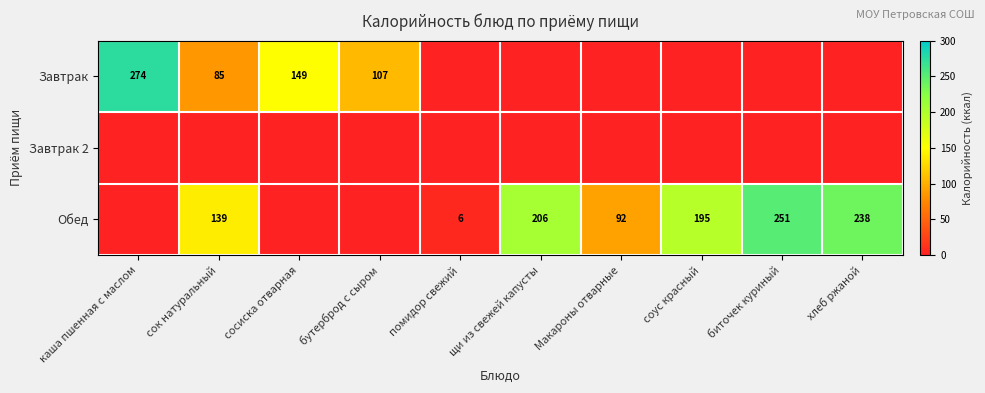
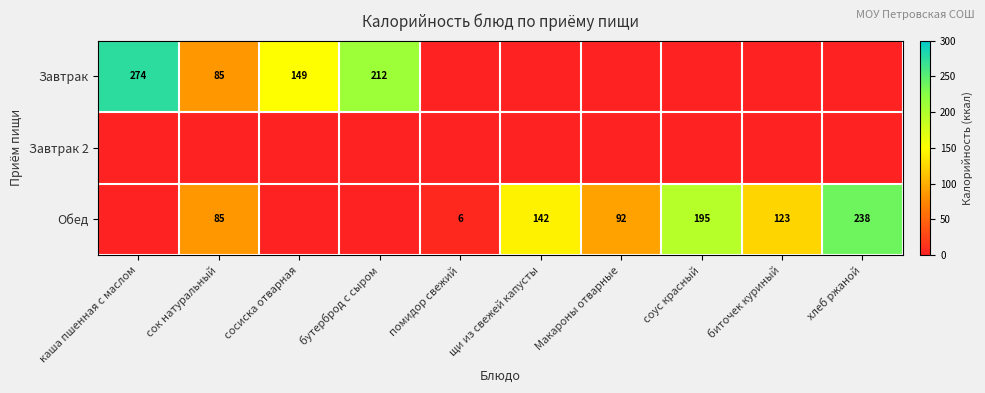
  {
    "Завтрак": {
      "каша пшенная с маслом": 274,
      "сок натуральный": 85,
      "сосиска отварная": 149,
-     "бутерброд с сыром": 107
+     "бутерброд с сыром": 212
    },
    "Обед": {
-     "сок натуральный": 139,
+     "сок натуральный": 85,
      "помидор свежий": 6,
-     "щи из свежей капусты": 206,
+     "щи из свежей капусты": 142,
      "Макароны отварные": 92,
      "соус красный": 195,
-     "биточек куриный": 251,
+     "биточек куриный": 123,
      "хлеб ржаной": 238
    }
  }
